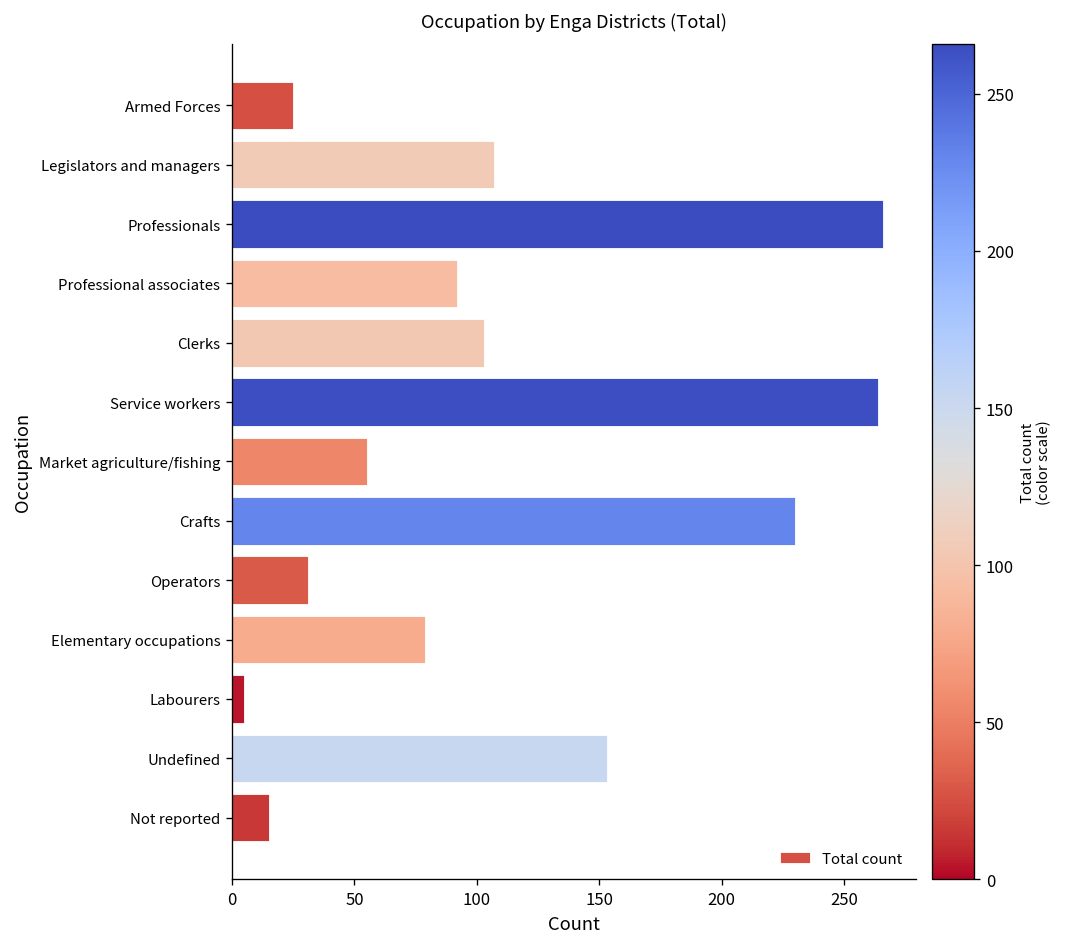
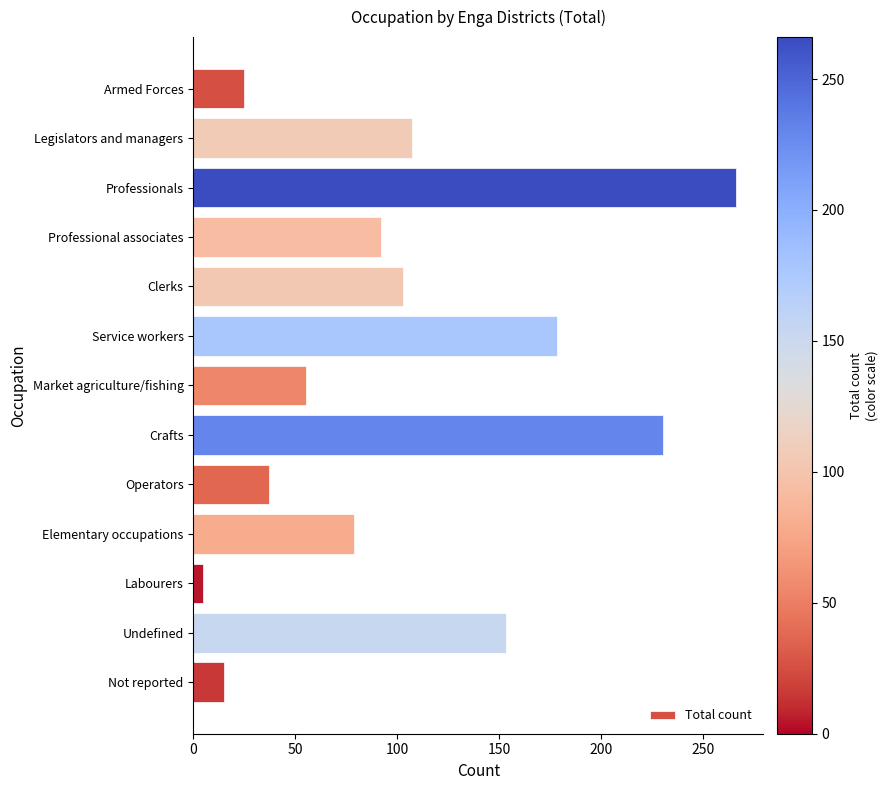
  {
    "Armed Forces": 25,
    "Legislators and managers": 107,
    "Professionals": 266,
    "Professional associates": 92,
    "Clerks": 103,
-   "Service workers": 264,
+   "Service workers": 178,
    "Market agriculture/fishing": 55,
    "Crafts": 230,
-   "Operators": 31,
+   "Operators": 37,
    "Elementary occupations": 79,
    "Labourers": 5,
    "Undefined": 153,
    "Not reported": 15
  }
